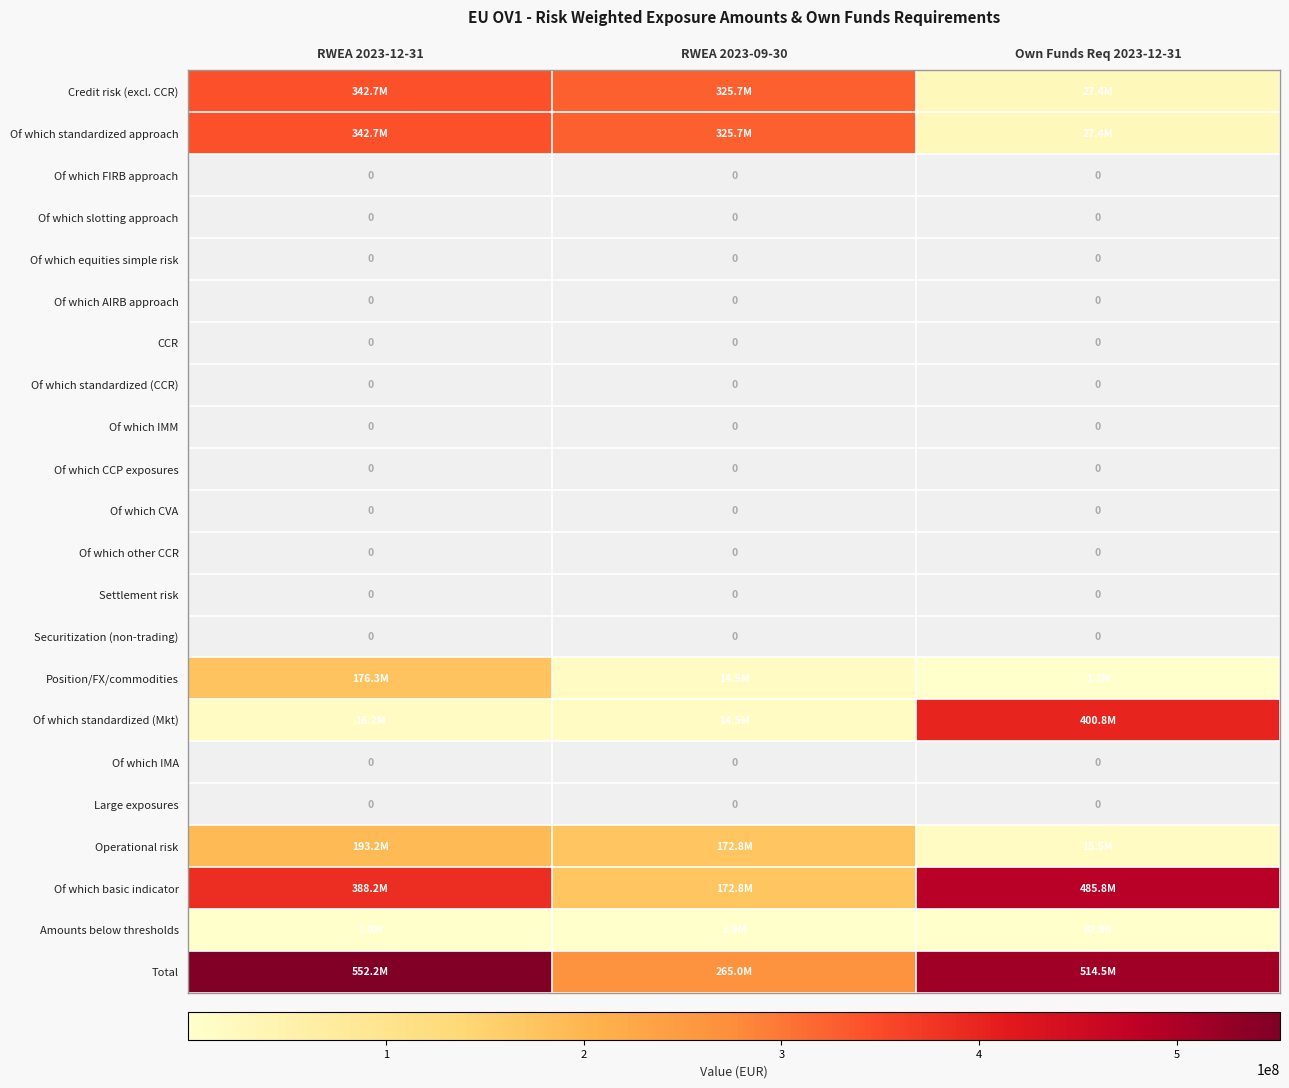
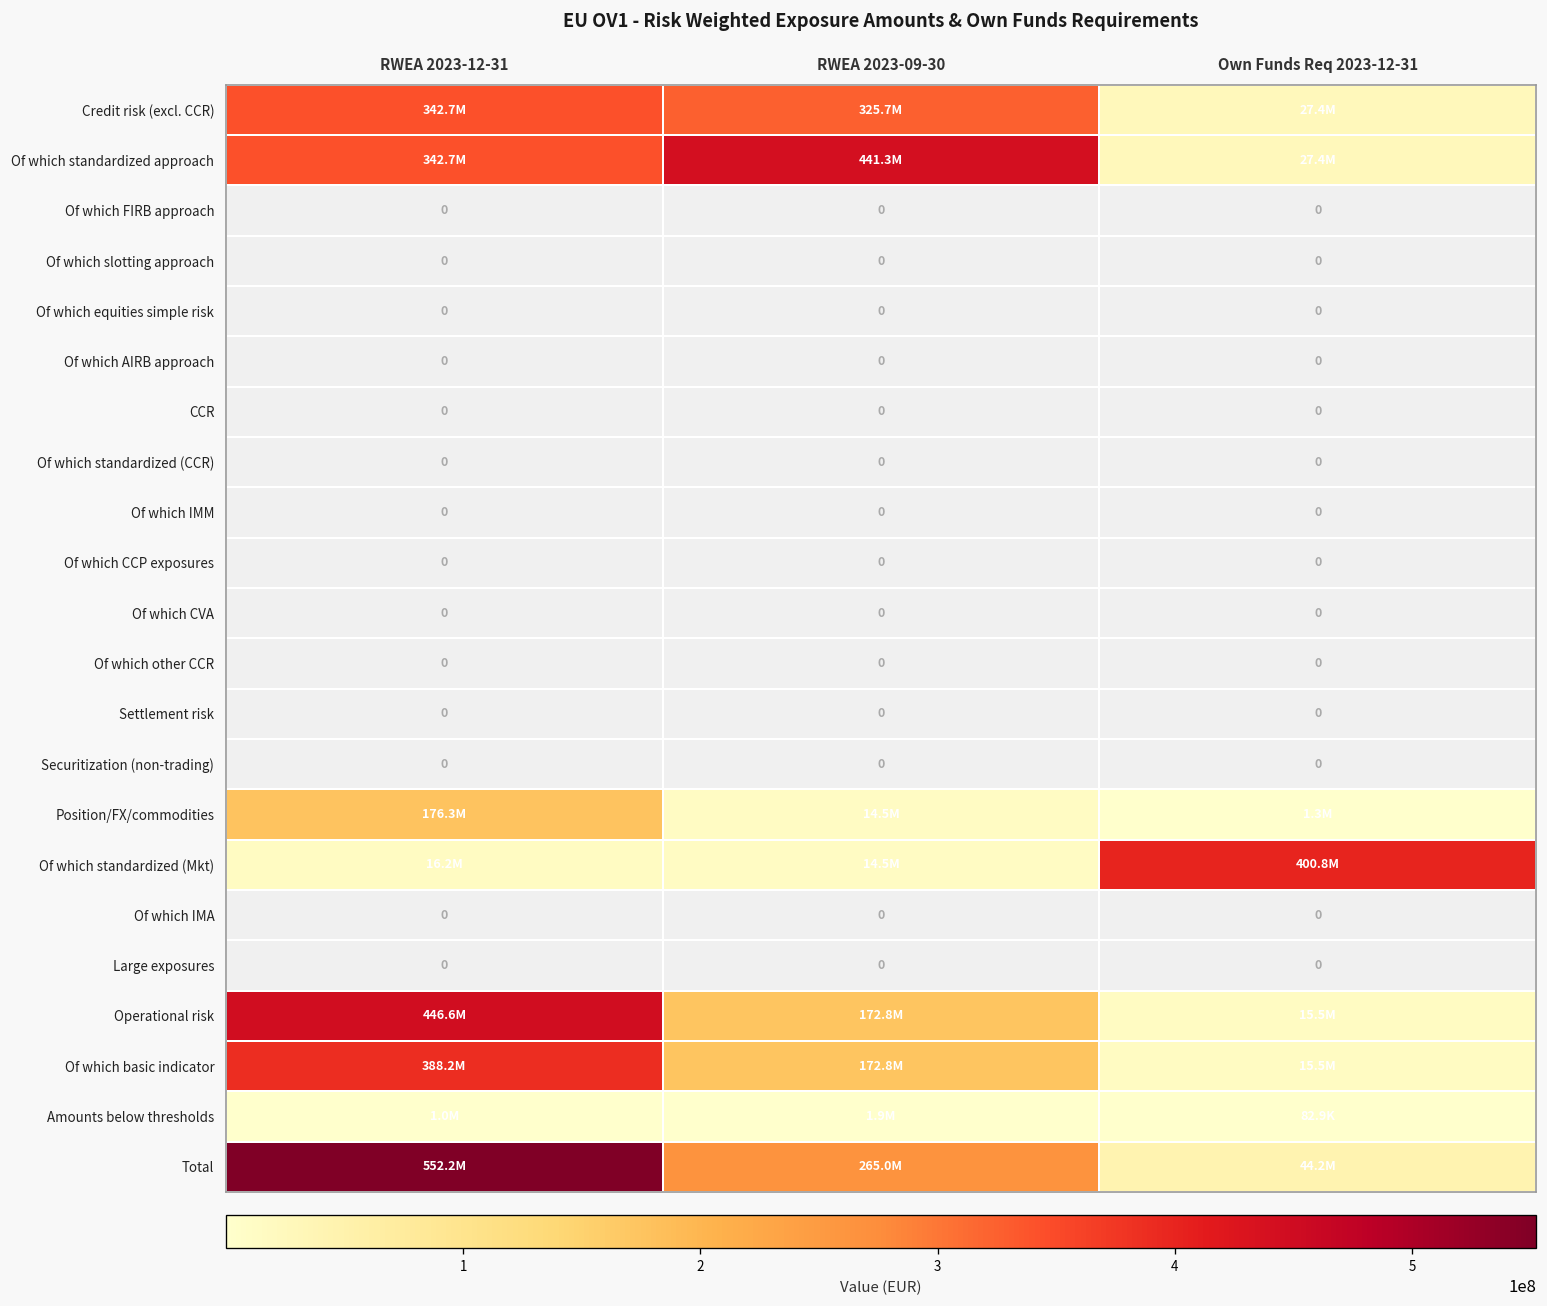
  {
    "Credit risk (excl. CCR)": {
      "RWEA 2023-12-31": "342.7M",
      "RWEA 2023-09-30": "325.7M",
      "Own Funds Req 2023-12-31": "27.4M"
    },
    "Of which standardized approach": {
      "RWEA 2023-12-31": "342.7M",
-     "RWEA 2023-09-30": "325.7M",
+     "RWEA 2023-09-30": "441.3M",
      "Own Funds Req 2023-12-31": "27.4M"
    },
    "Position/FX/commodities": {
      "RWEA 2023-12-31": "176.3M",
      "RWEA 2023-09-30": "14.5M",
      "Own Funds Req 2023-12-31": "1.3M"
    },
    "Of which standardized (Mkt)": {
      "RWEA 2023-12-31": "16.2M",
      "RWEA 2023-09-30": "14.5M",
      "Own Funds Req 2023-12-31": "400.8M"
    },
    "Operational risk": {
-     "RWEA 2023-12-31": "193.2M",
+     "RWEA 2023-12-31": "446.6M",
      "RWEA 2023-09-30": "172.8M",
      "Own Funds Req 2023-12-31": "15.5M"
    },
    "Of which basic indicator": {
      "RWEA 2023-12-31": "388.2M",
      "RWEA 2023-09-30": "172.8M",
-     "Own Funds Req 2023-12-31": "485.8M"
+     "Own Funds Req 2023-12-31": "15.5M"
    },
    "Amounts below thresholds": {
      "RWEA 2023-12-31": "1.0M",
      "RWEA 2023-09-30": "1.9M",
      "Own Funds Req 2023-12-31": "82.9K"
    },
    "Total": {
      "RWEA 2023-12-31": "552.2M",
      "RWEA 2023-09-30": "265.0M",
-     "Own Funds Req 2023-12-31": "514.5M"
+     "Own Funds Req 2023-12-31": "44.2M"
    }
  }
